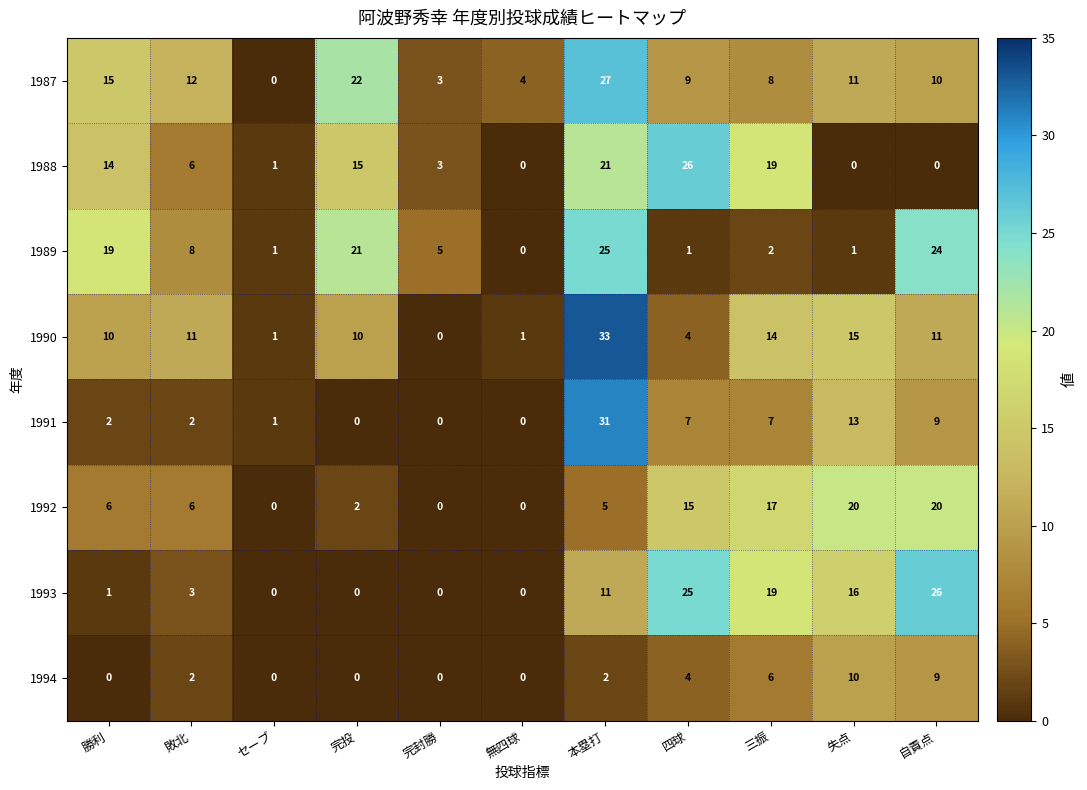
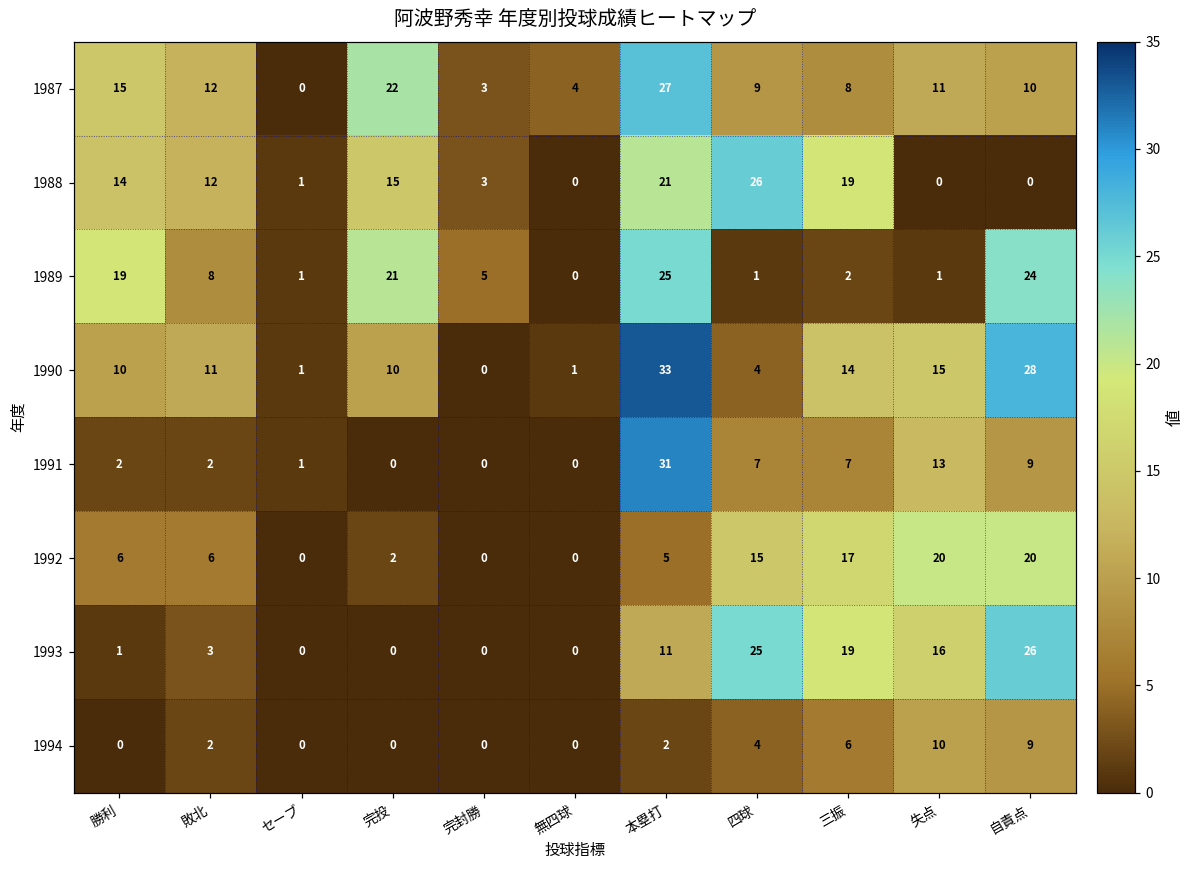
  {
    "1987": {
      "勝利": 15,
      "敗北": 12,
      "セーブ": 0,
      "完投": 22,
      "完封勝": 3,
      "無四球": 4,
      "本塁打": 27,
      "四球": 9,
      "三振": 8,
      "失点": 11,
      "自責点": 10
    },
    "1988": {
      "勝利": 14,
-     "敗北": 6,
+     "敗北": 12,
      "セーブ": 1,
      "完投": 15,
      "完封勝": 3,
      "無四球": 0,
      "本塁打": 21,
      "四球": 26,
      "三振": 19,
      "失点": 0,
      "自責点": 0
    },
    "1989": {
      "勝利": 19,
      "敗北": 8,
      "セーブ": 1,
      "完投": 21,
      "完封勝": 5,
      "無四球": 0,
      "本塁打": 25,
      "四球": 1,
      "三振": 2,
      "失点": 1,
      "自責点": 24
    },
    "1990": {
      "勝利": 10,
      "敗北": 11,
      "セーブ": 1,
      "完投": 10,
      "完封勝": 0,
      "無四球": 1,
      "本塁打": 33,
      "四球": 4,
      "三振": 14,
      "失点": 15,
-     "自責点": 11
+     "自責点": 28
    },
    "1991": {
      "勝利": 2,
      "敗北": 2,
      "セーブ": 1,
      "完投": 0,
      "完封勝": 0,
      "無四球": 0,
      "本塁打": 31,
      "四球": 7,
      "三振": 7,
      "失点": 13,
      "自責点": 9
    },
    "1992": {
      "勝利": 6,
      "敗北": 6,
      "セーブ": 0,
      "完投": 2,
      "完封勝": 0,
      "無四球": 0,
      "本塁打": 5,
      "四球": 15,
      "三振": 17,
      "失点": 20,
      "自責点": 20
    },
    "1993": {
      "勝利": 1,
      "敗北": 3,
      "セーブ": 0,
      "完投": 0,
      "完封勝": 0,
      "無四球": 0,
      "本塁打": 11,
      "四球": 25,
      "三振": 19,
      "失点": 16,
      "自責点": 26
    },
    "1994": {
      "勝利": 0,
      "敗北": 2,
      "セーブ": 0,
      "完投": 0,
      "完封勝": 0,
      "無四球": 0,
      "本塁打": 2,
      "四球": 4,
      "三振": 6,
      "失点": 10,
      "自責点": 9
    }
  }
